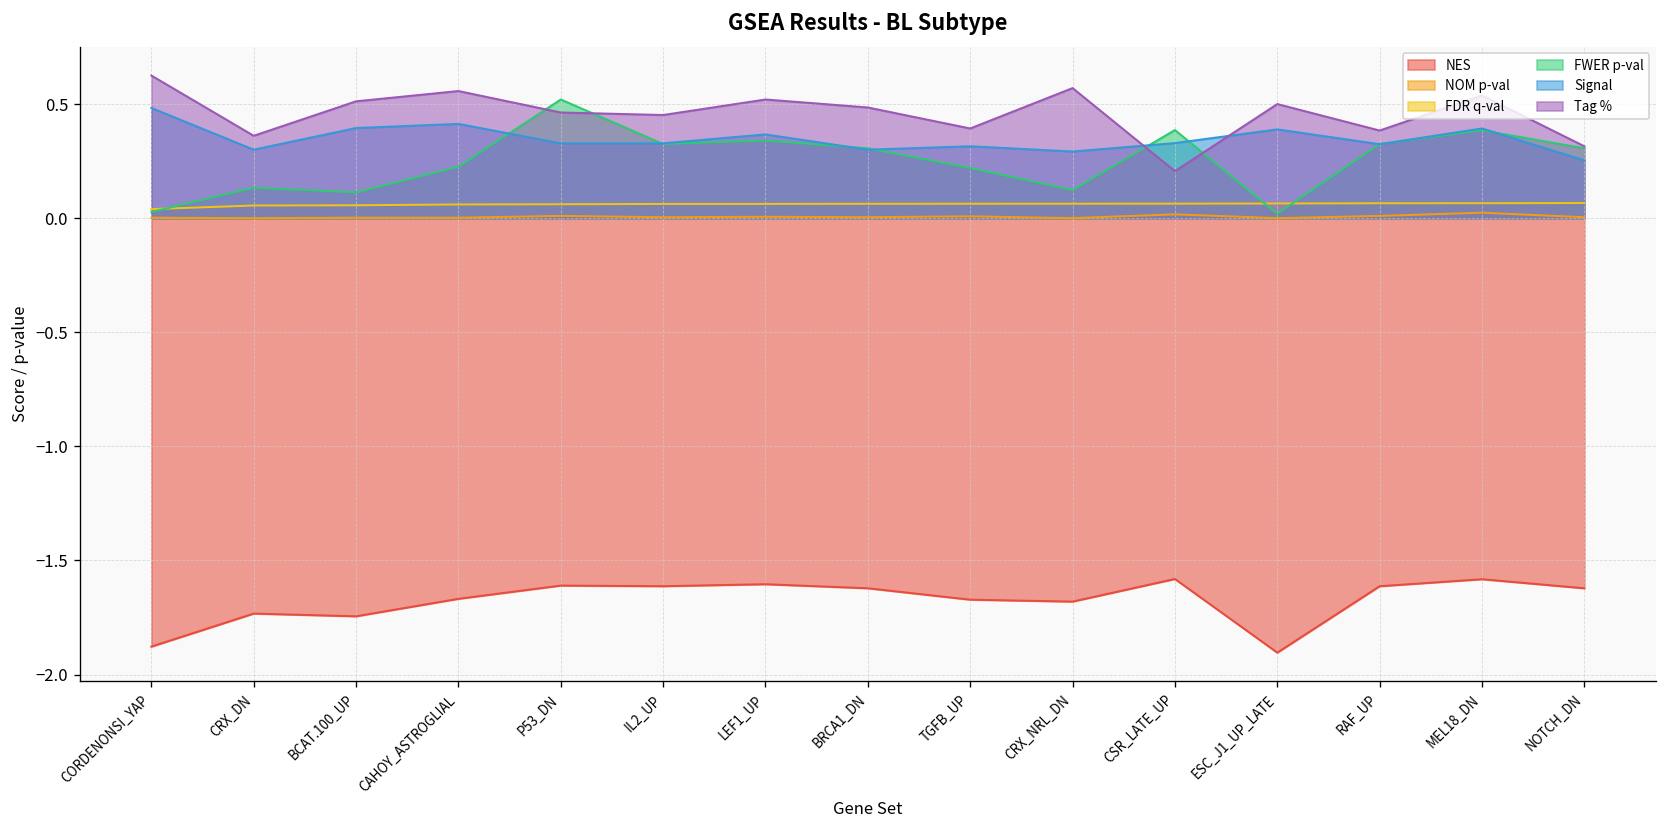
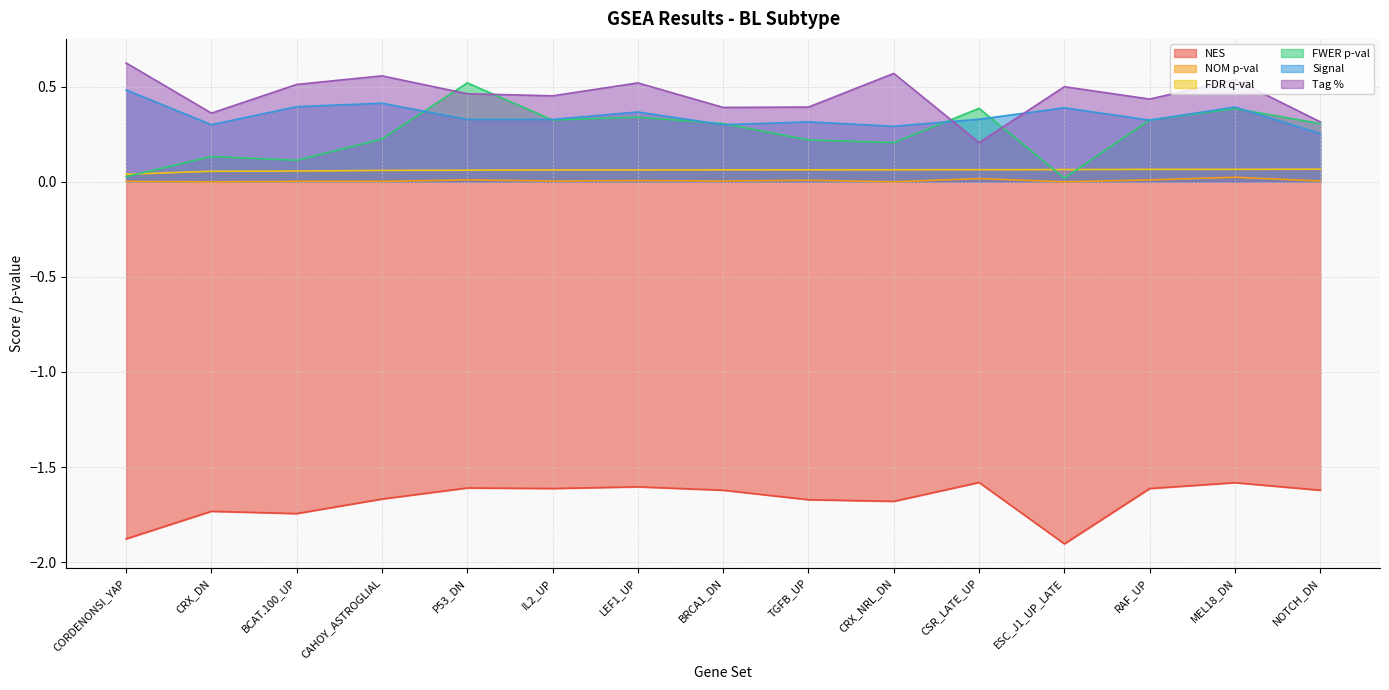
  {
    "FWER p-val": {
      "CRX_DN": 0.13,
      "BCAT.100_UP": 0.11,
      "CAHOY_ASTROGLIAL": 0.23,
      "P53_DN": 0.52,
      "LEF1_UP": 0.34,
      "TGFB_UP": 0.22,
-     "CRX_NRL_DN": 0.12,
+     "CRX_NRL_DN": 0.21,
      "CSR_LATE_UP": 0.39,
      "ESC_J1_UP_LATE": 0.02
    },
    "Signal": {
      "CORDENONSI_YAP": 0.48,
      "CRX_DN": 0.30,
      "BCAT.100_UP": 0.40,
      "CAHOY_ASTROGLIAL": 0.41,
      "P53_DN": 0.33,
      "LEF1_UP": 0.37,
      "TGFB_UP": 0.32,
      "CRX_NRL_DN": 0.29,
      "CSR_LATE_UP": 0.33,
      "ESC_J1_UP_LATE": 0.39,
      "NOTCH_DN": 0.25
    },
    "Tag %": {
      "CORDENONSI_YAP": 0.63,
      "CRX_DN": 0.36,
      "BCAT.100_UP": 0.51,
      "CAHOY_ASTROGLIAL": 0.56,
      "P53_DN": 0.46,
      "IL2_UP": 0.45,
      "LEF1_UP": 0.52,
-     "BRCA1_DN": 0.49,
+     "BRCA1_DN": 0.39,
      "TGFB_UP": 0.39,
      "CRX_NRL_DN": 0.57,
      "CSR_LATE_UP": 0.21,
      "ESC_J1_UP_LATE": 0.50,
-     "RAF_UP": 0.38
+     "RAF_UP": 0.44
    }
  }
